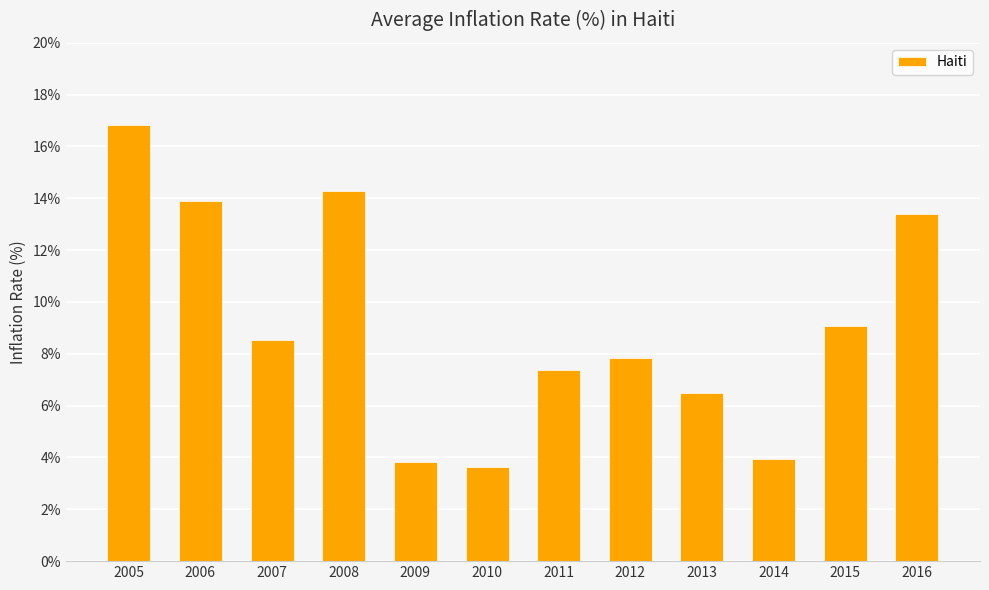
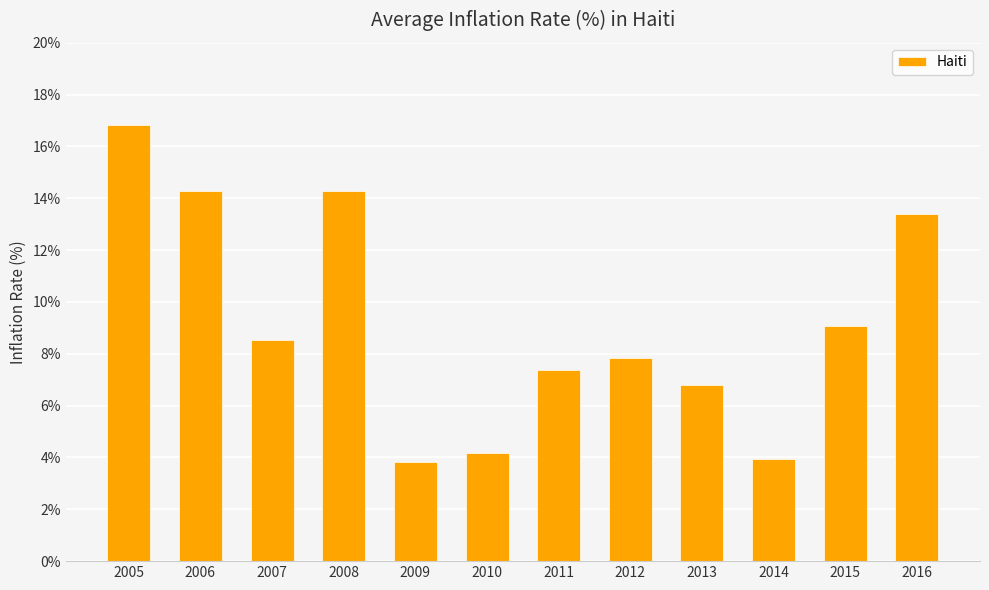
  {
    "2005": "16.8%",
-   "2006": "13.9%",
+   "2006": "14.3%",
    "2007": "8.5%",
    "2008": "14.3%",
    "2009": "3.8%",
-   "2010": "3.6%",
+   "2010": "4.2%",
    "2011": "7.4%",
    "2012": "7.8%",
-   "2013": "6.5%",
+   "2013": "6.8%",
    "2014": "3.9%",
    "2015": "9.1%",
    "2016": "13.4%"
  }
